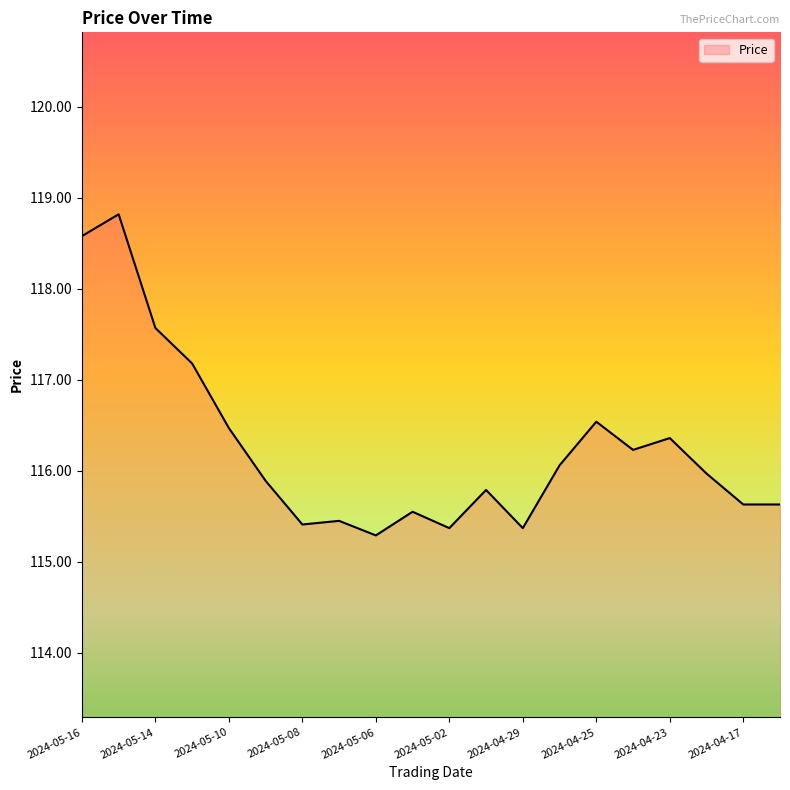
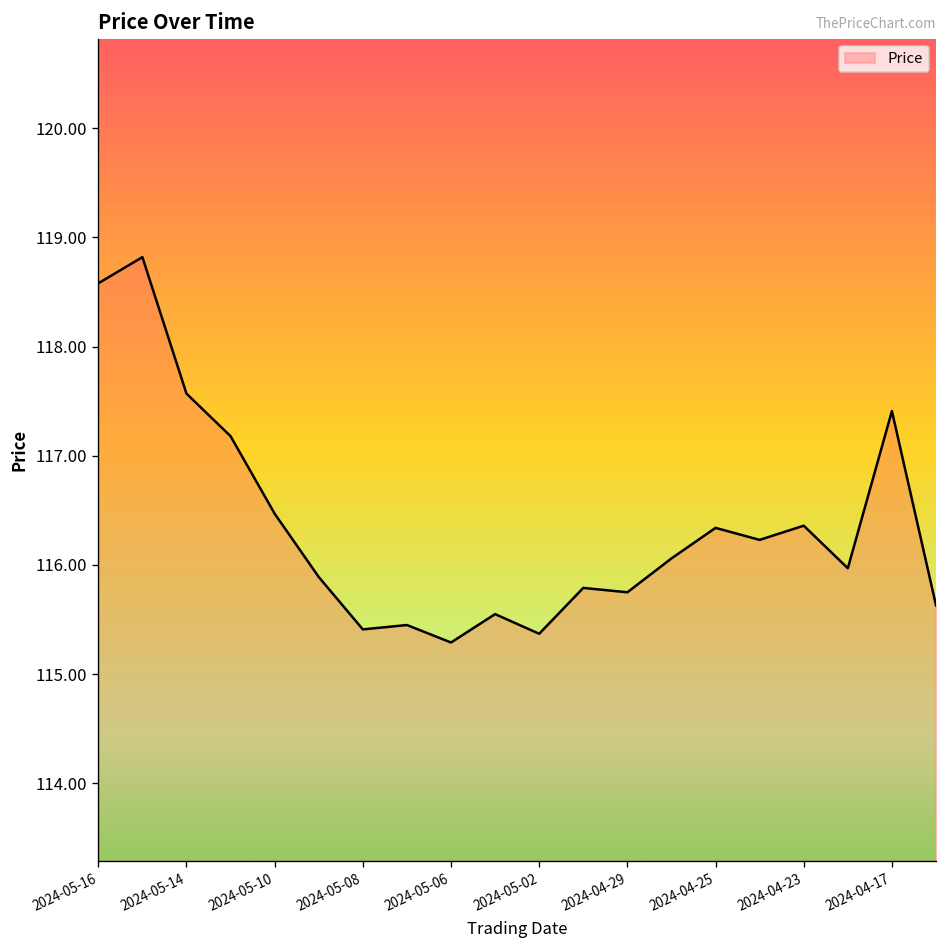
  {
    "2024-05-16": 118.6,
    "2024-05-14": 117.6,
    "2024-05-10": 116.5,
    "2024-05-08": 115.4,
    "2024-05-06": 115.3,
    "2024-05-02": 115.4,
-   "2024-04-29": 115.4,
-   "2024-04-25": 116.5,
+   "2024-04-29": 115.8,
+   "2024-04-25": 116.3,
    "2024-04-23": 116.4,
-   "2024-04-17": 115.6
+   "2024-04-17": 117.4
  }
